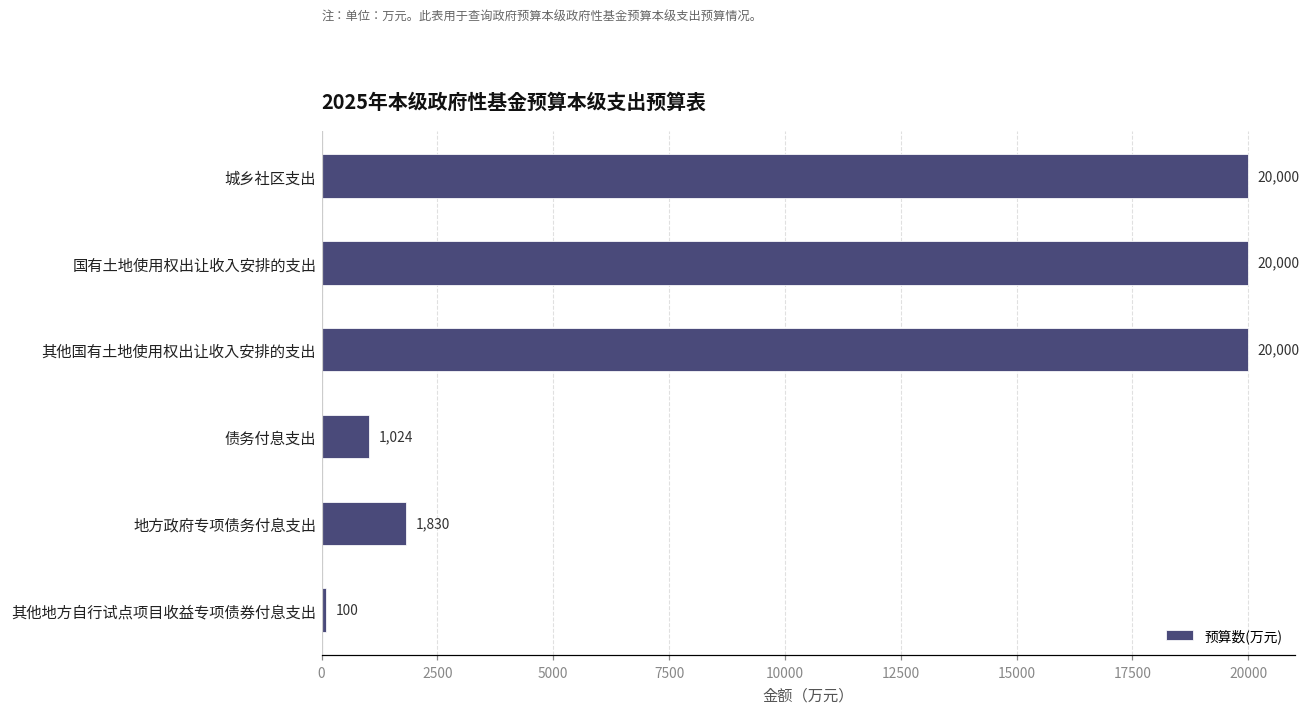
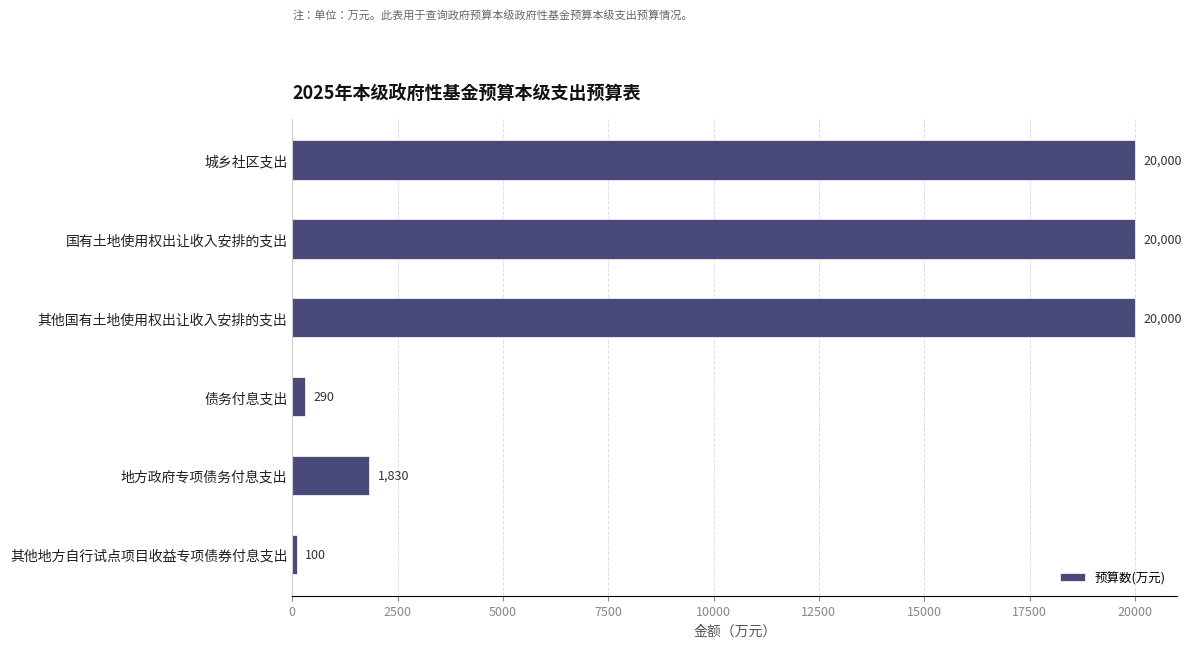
  {
    "城乡社区支出": "20,000",
    "国有土地使用权出让收入安排的支出": "20,000",
    "其他国有土地使用权出让收入安排的支出": "20,000",
-   "债务付息支出": "1,024",
+   "债务付息支出": "290",
    "地方政府专项债务付息支出": "1,830",
    "其他地方自行试点项目收益专项债券付息支出": "100"
  }
